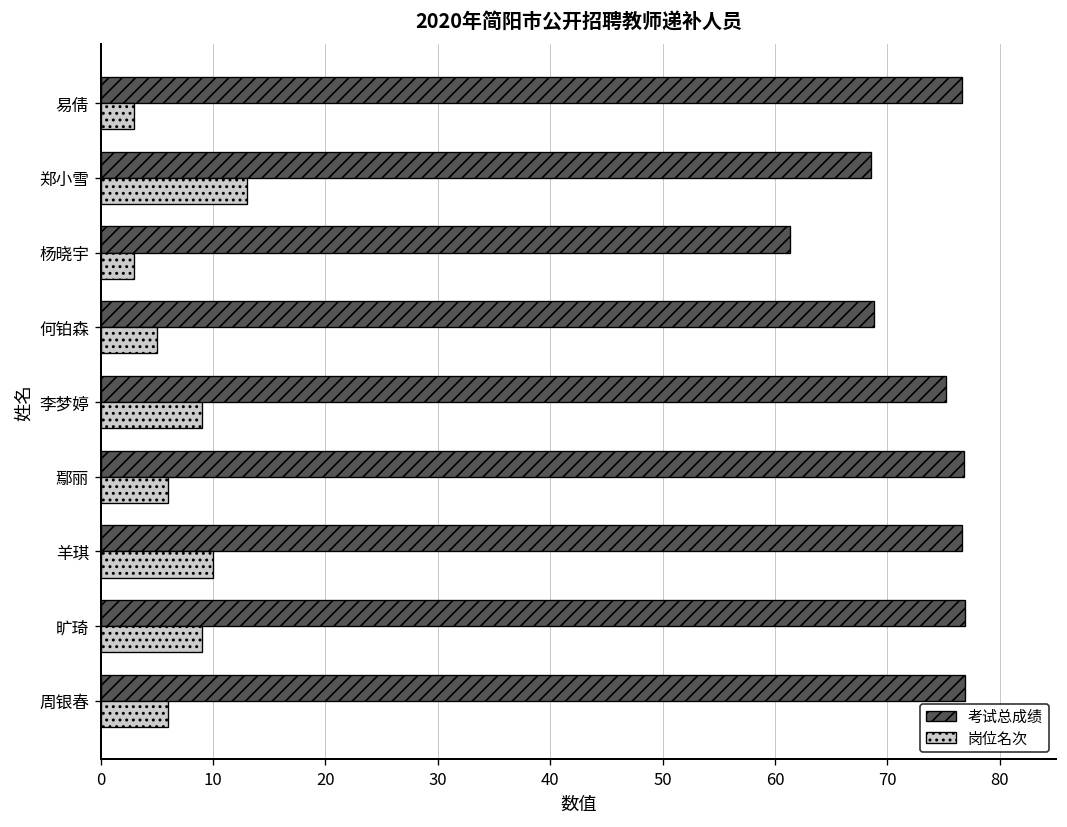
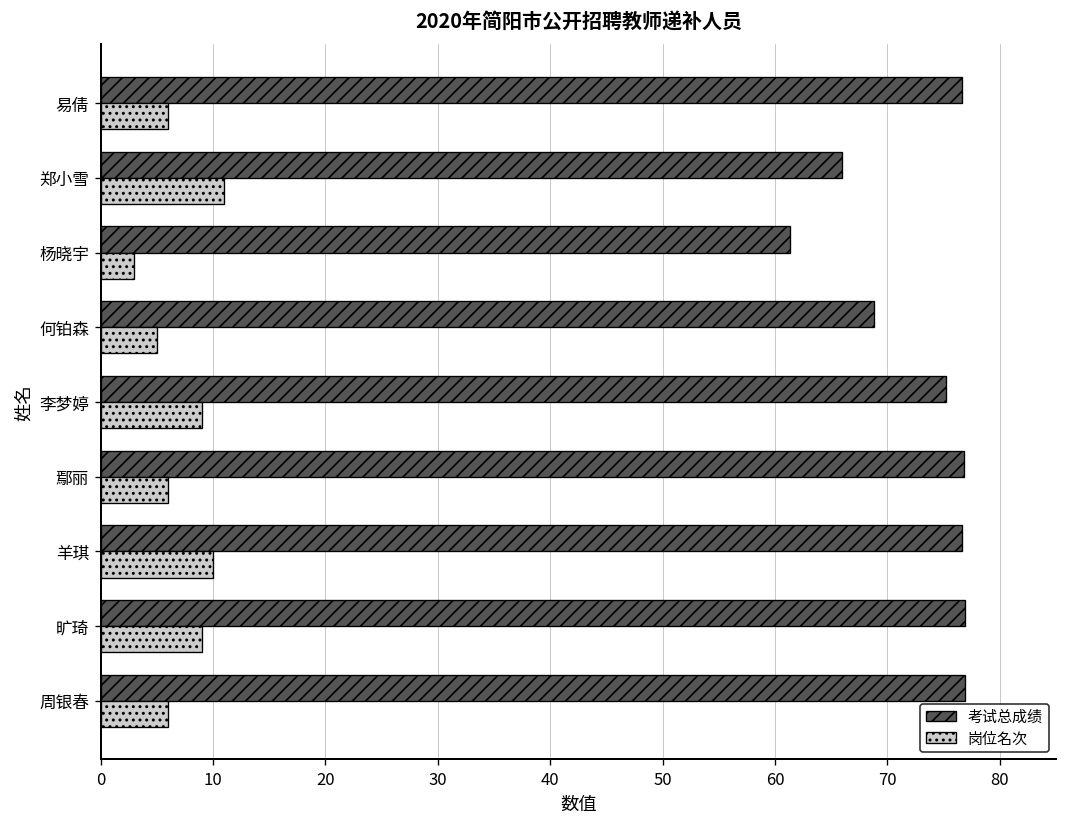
  {
    "考试总成绩": {
      "易倩": 77,
-     "郑小雪": 69,
+     "郑小雪": 66,
      "杨晓宇": 61,
      "何铂森": 69,
      "李梦婷": 75,
      "鄢丽": 77,
      "羊琪": 77,
      "旷琦": 77,
      "周银春": 77
    },
    "岗位名次": {
-     "易倩": 3,
-     "郑小雪": 13,
+     "易倩": 6,
+     "郑小雪": 11,
      "杨晓宇": 3,
      "何铂森": 5,
      "李梦婷": 9,
      "鄢丽": 6,
      "羊琪": 10,
      "旷琦": 9,
      "周银春": 6
    }
  }
